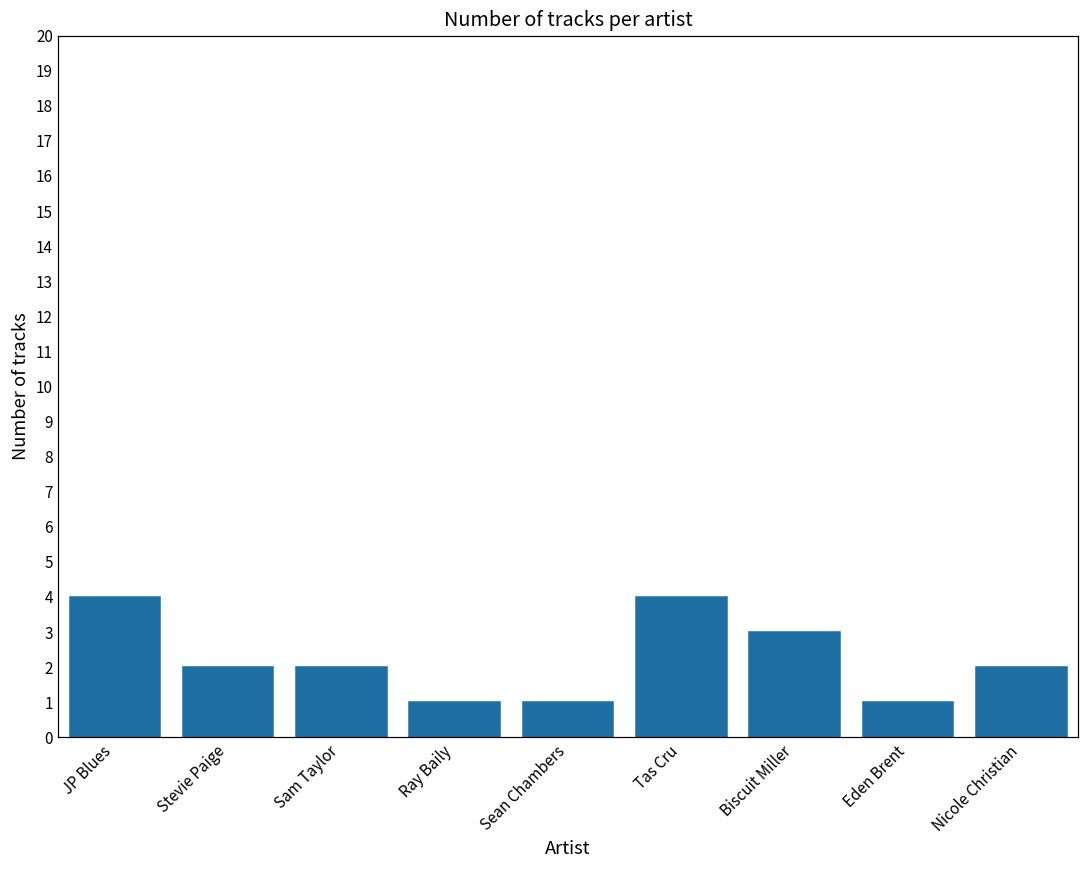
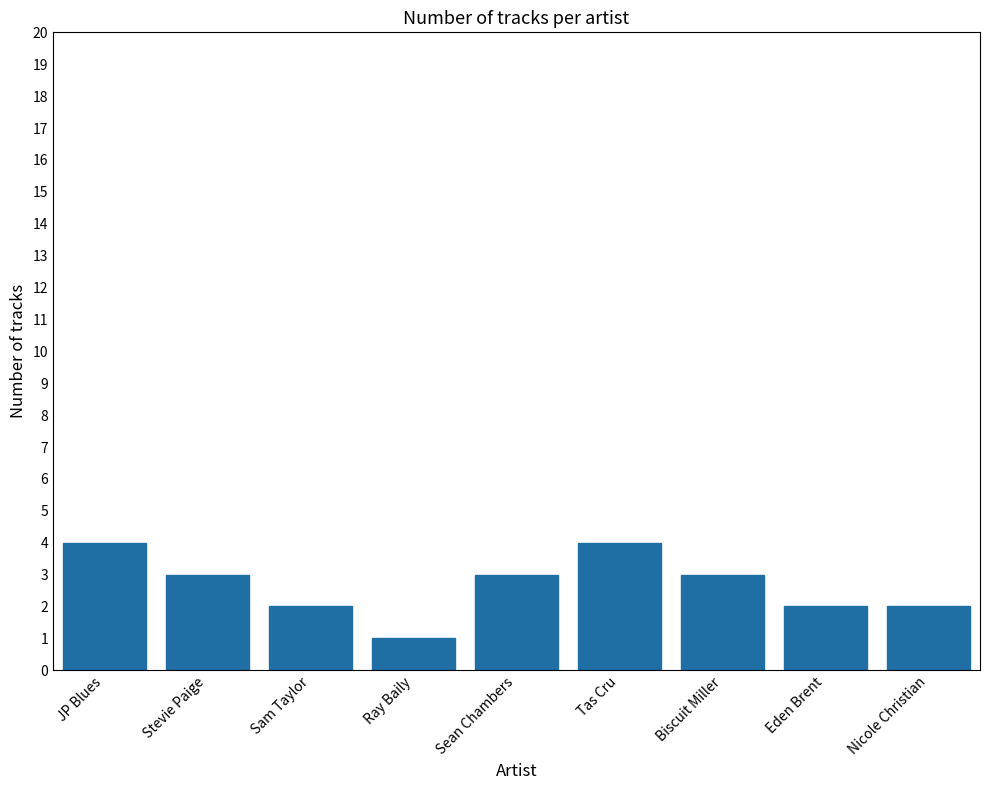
  {
    "JP Blues": 4,
-   "Stevie Paige": 2,
+   "Stevie Paige": 3,
    "Sam Taylor": 2,
    "Ray Baily": 1,
-   "Sean Chambers": 1,
+   "Sean Chambers": 3,
    "Tas Cru": 4,
    "Biscuit Miller": 3,
-   "Eden Brent": 1,
+   "Eden Brent": 2,
    "Nicole Christian": 2
  }
